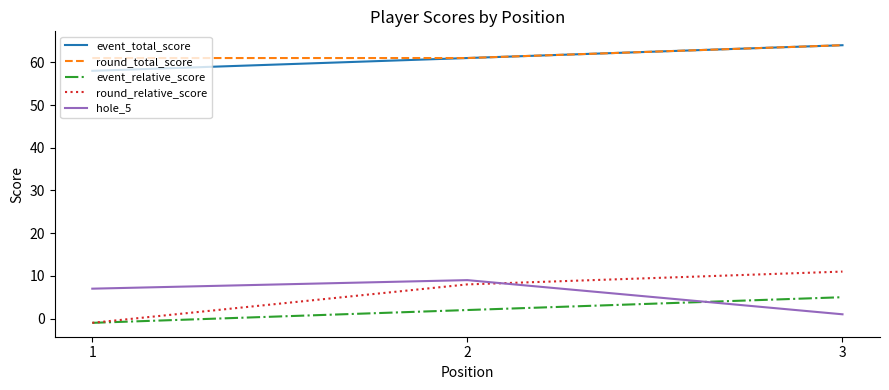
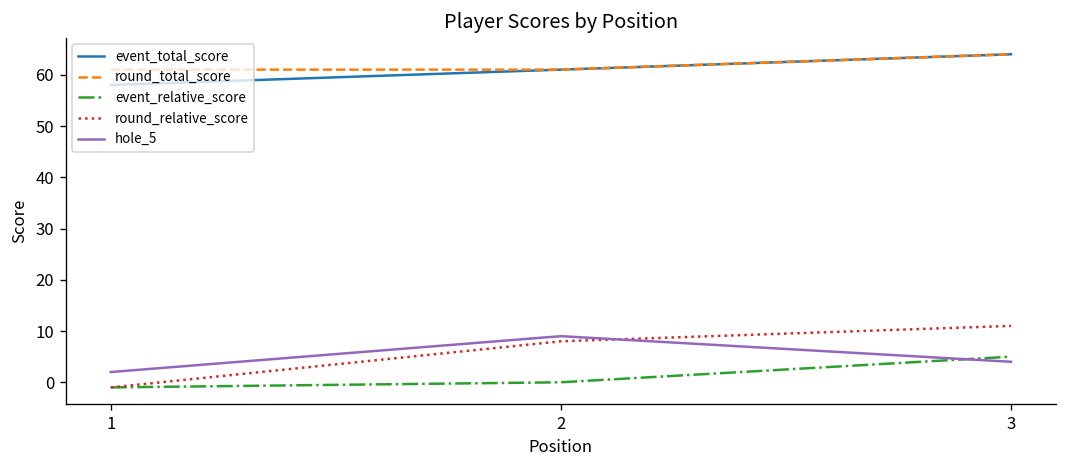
  {
    "event_relative_score": {
-     "2": 2,
+     "2": 0,
      "3": 5
    },
    "round_relative_score": {
      "2": 8,
      "3": 11
    },
    "hole_5": {
-     "1": 7,
+     "1": 2,
      "2": 9,
-     "3": 1
+     "3": 4
    }
  }
